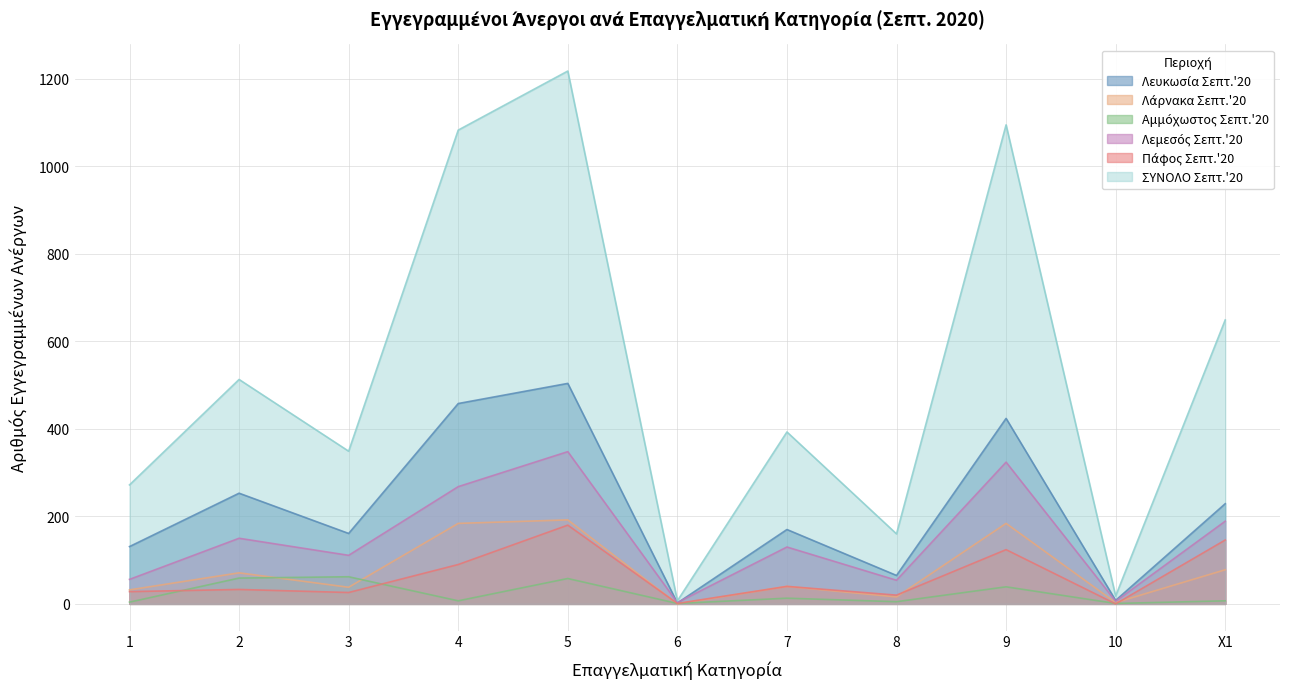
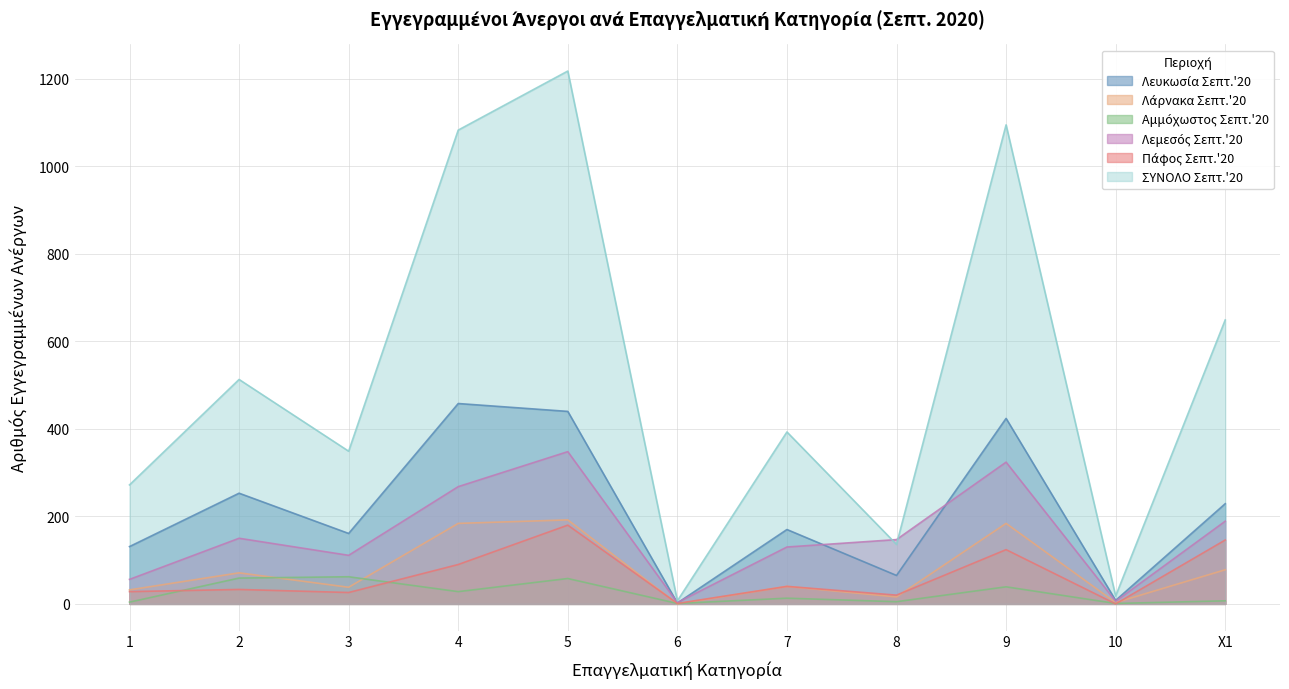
  {
    "Λευκωσία Σεπτ.'20": {
      "1": 130,
      "2": 250,
      "3": 160,
      "4": 460,
-     "5": 500,
+     "5": 440,
      "7": 170,
      "8": 70,
      "9": 420,
      "X1": 230
    },
    "Αμμόχωστος Σεπτ.'20": {
      "1": 0,
      "2": 60,
      "3": 60,
-     "4": 10,
+     "4": 30,
      "5": 60,
      "7": 10,
      "8": 10,
      "9": 40,
      "X1": 10
    },
    "Λεμεσός Σεπτ.'20": {
      "1": 60,
      "2": 150,
      "3": 110,
      "4": 270,
      "5": 350,
      "7": 130,
-     "8": 50,
+     "8": 150,
      "9": 320,
      "X1": 190
    },
    "ΣΥΝΟΛΟ Σεπτ.'20": {
      "1": 270,
      "2": 510,
      "3": 350,
      "4": 1080,
      "5": 1220,
      "7": 390,
-     "8": 160,
+     "8": 140,
      "9": 1100,
      "10": 20,
      "X1": 650
    }
  }
